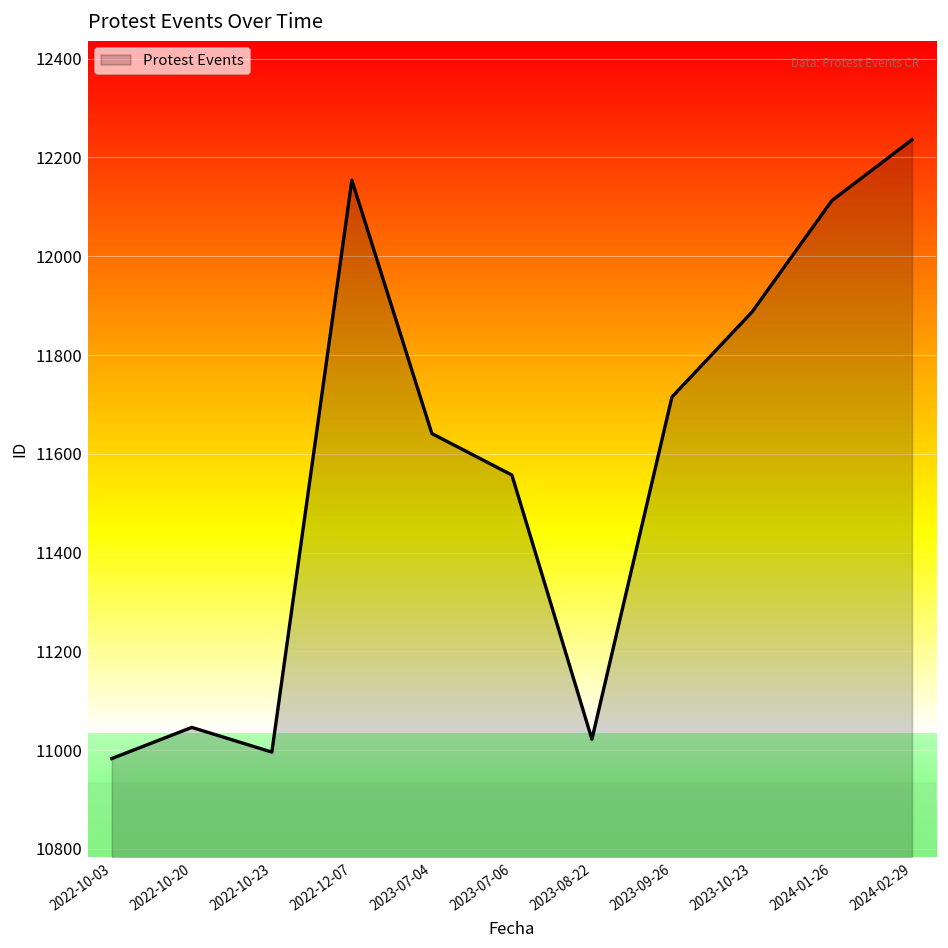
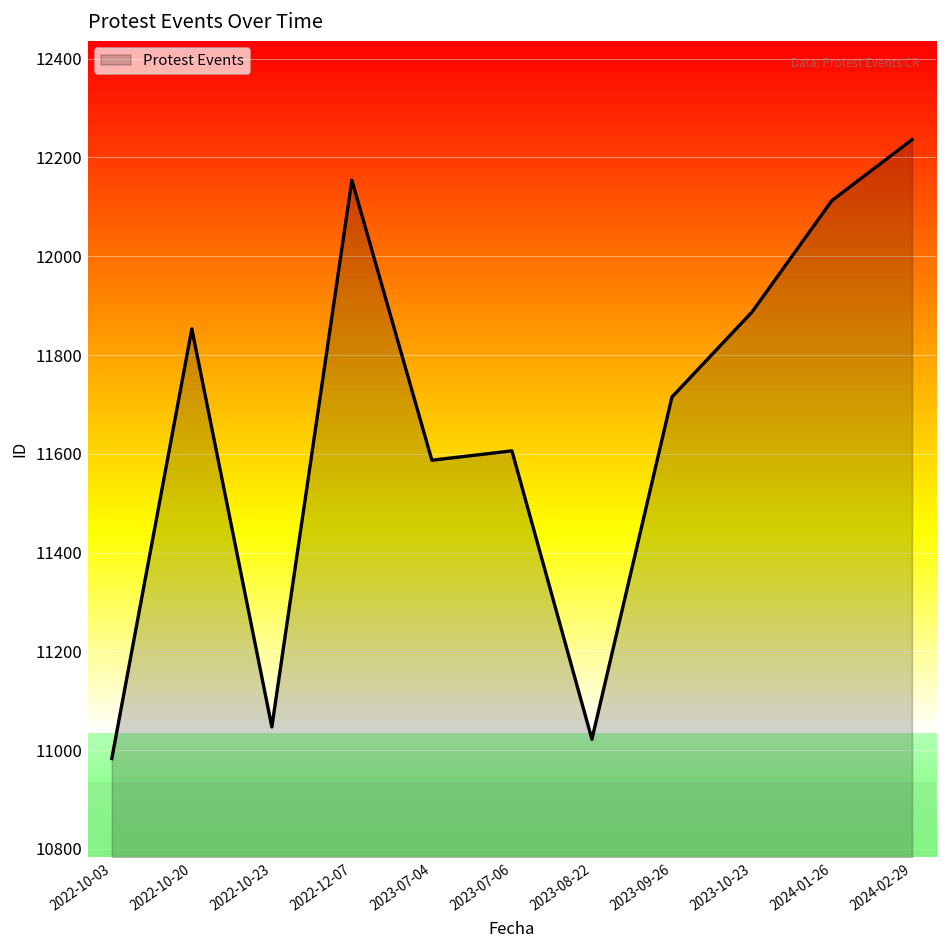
  {
    "2022-10-03": 10980,
-   "2022-10-20": 11050,
-   "2022-10-23": 11000,
+   "2022-10-20": 11850,
+   "2022-10-23": 11050,
    "2022-12-07": 12150,
-   "2023-07-04": 11640,
-   "2023-07-06": 11560,
+   "2023-07-04": 11590,
+   "2023-07-06": 11610,
    "2023-08-22": 11020,
    "2023-09-26": 11720,
    "2023-10-23": 11890,
    "2024-01-26": 12110,
    "2024-02-29": 12240
  }
